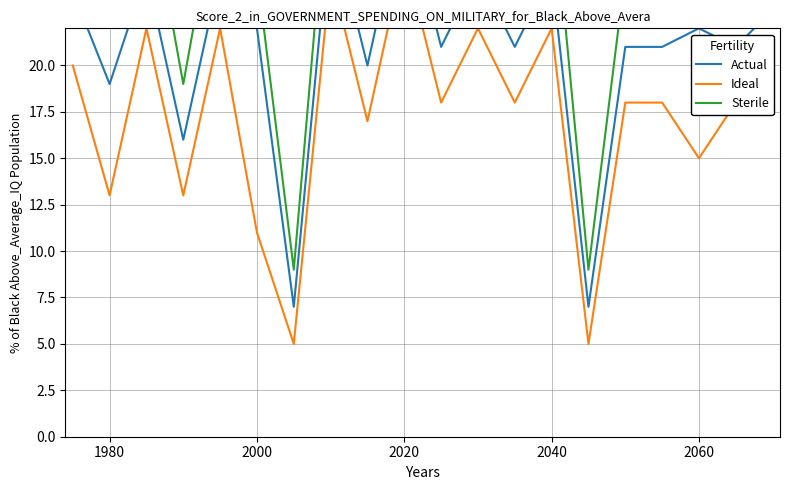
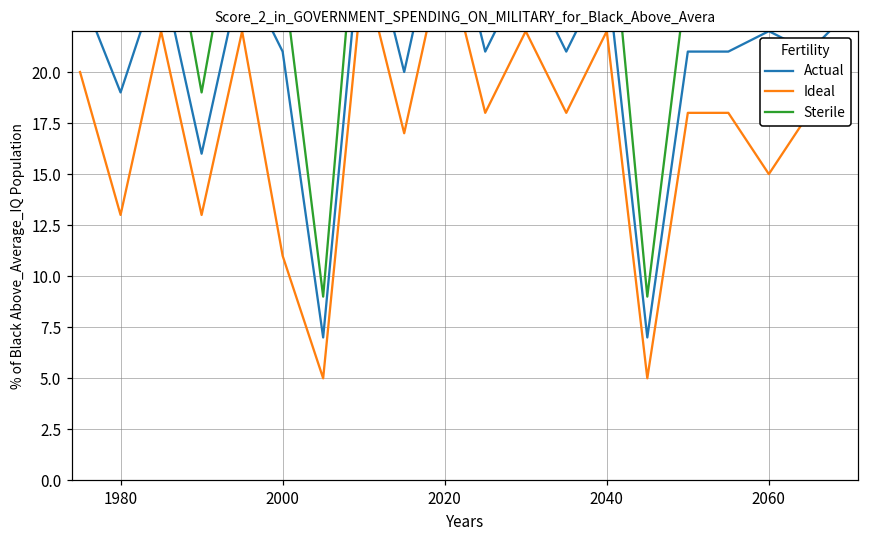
  {
    "Actual": {
      "1980": 19,
-     "2000": 22,
+     "2000": 21,
      "2060": 22
    },
    "Ideal": {
      "1980": 13,
      "2000": 11,
      "2040": 22,
      "2060": 15
    }
  }
